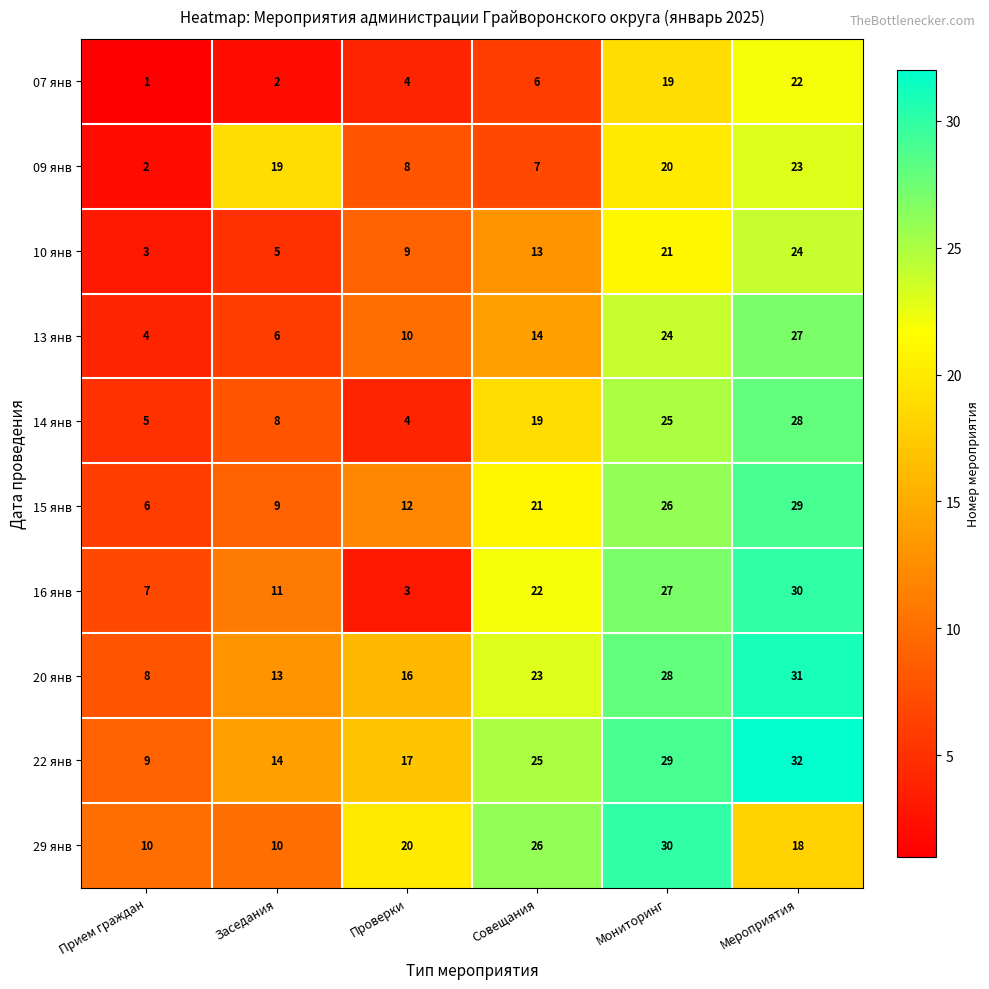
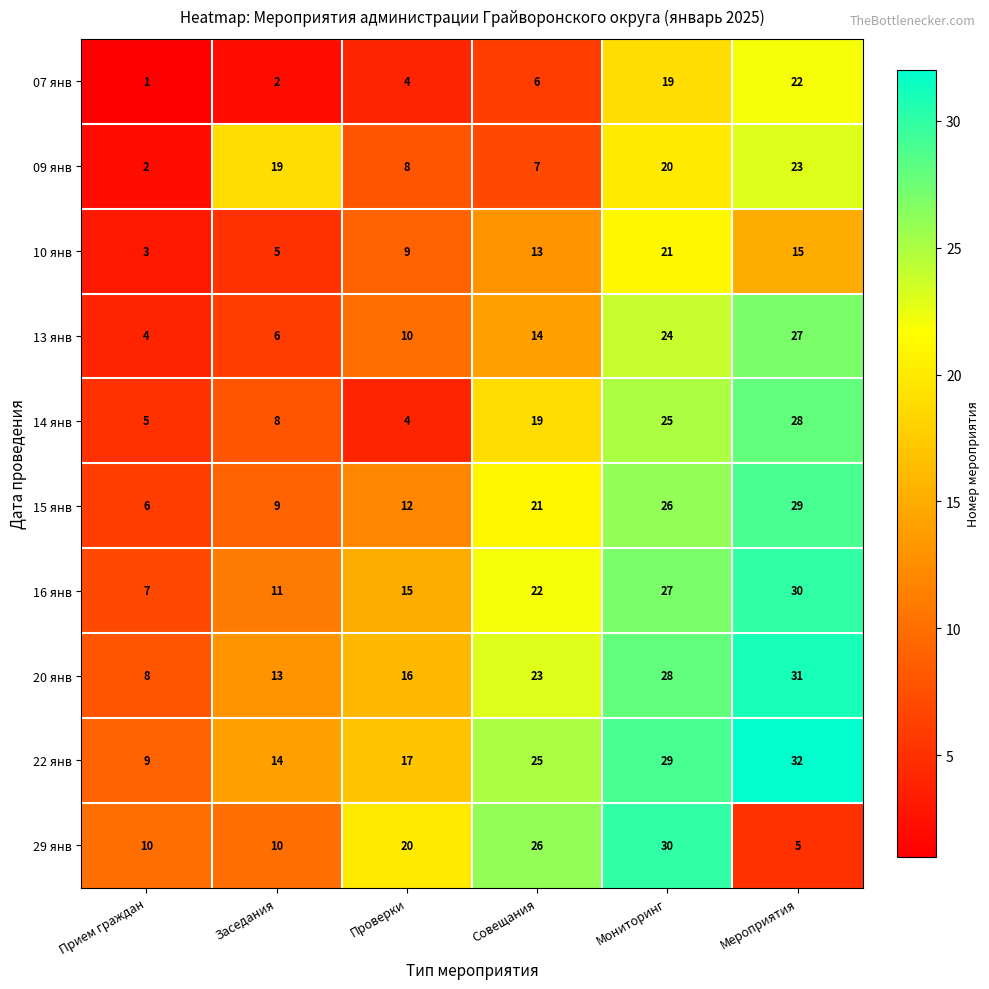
  {
    "07 янв": {
      "Прием граждан": 1,
      "Заседания": 2,
      "Проверки": 4,
      "Совещания": 6,
      "Мониторинг": 19,
      "Мероприятия": 22
    },
    "09 янв": {
      "Прием граждан": 2,
      "Заседания": 19,
      "Проверки": 8,
      "Совещания": 7,
      "Мониторинг": 20,
      "Мероприятия": 23
    },
    "10 янв": {
      "Прием граждан": 3,
      "Заседания": 5,
      "Проверки": 9,
      "Совещания": 13,
      "Мониторинг": 21,
-     "Мероприятия": 24
+     "Мероприятия": 15
    },
    "13 янв": {
      "Прием граждан": 4,
      "Заседания": 6,
      "Проверки": 10,
      "Совещания": 14,
      "Мониторинг": 24,
      "Мероприятия": 27
    },
    "14 янв": {
      "Прием граждан": 5,
      "Заседания": 8,
      "Проверки": 4,
      "Совещания": 19,
      "Мониторинг": 25,
      "Мероприятия": 28
    },
    "15 янв": {
      "Прием граждан": 6,
      "Заседания": 9,
      "Проверки": 12,
      "Совещания": 21,
      "Мониторинг": 26,
      "Мероприятия": 29
    },
    "16 янв": {
      "Прием граждан": 7,
      "Заседания": 11,
-     "Проверки": 3,
+     "Проверки": 15,
      "Совещания": 22,
      "Мониторинг": 27,
      "Мероприятия": 30
    },
    "20 янв": {
      "Прием граждан": 8,
      "Заседания": 13,
      "Проверки": 16,
      "Совещания": 23,
      "Мониторинг": 28,
      "Мероприятия": 31
    },
    "22 янв": {
      "Прием граждан": 9,
      "Заседания": 14,
      "Проверки": 17,
      "Совещания": 25,
      "Мониторинг": 29,
      "Мероприятия": 32
    },
    "29 янв": {
      "Прием граждан": 10,
      "Заседания": 10,
      "Проверки": 20,
      "Совещания": 26,
      "Мониторинг": 30,
-     "Мероприятия": 18
+     "Мероприятия": 5
    }
  }
